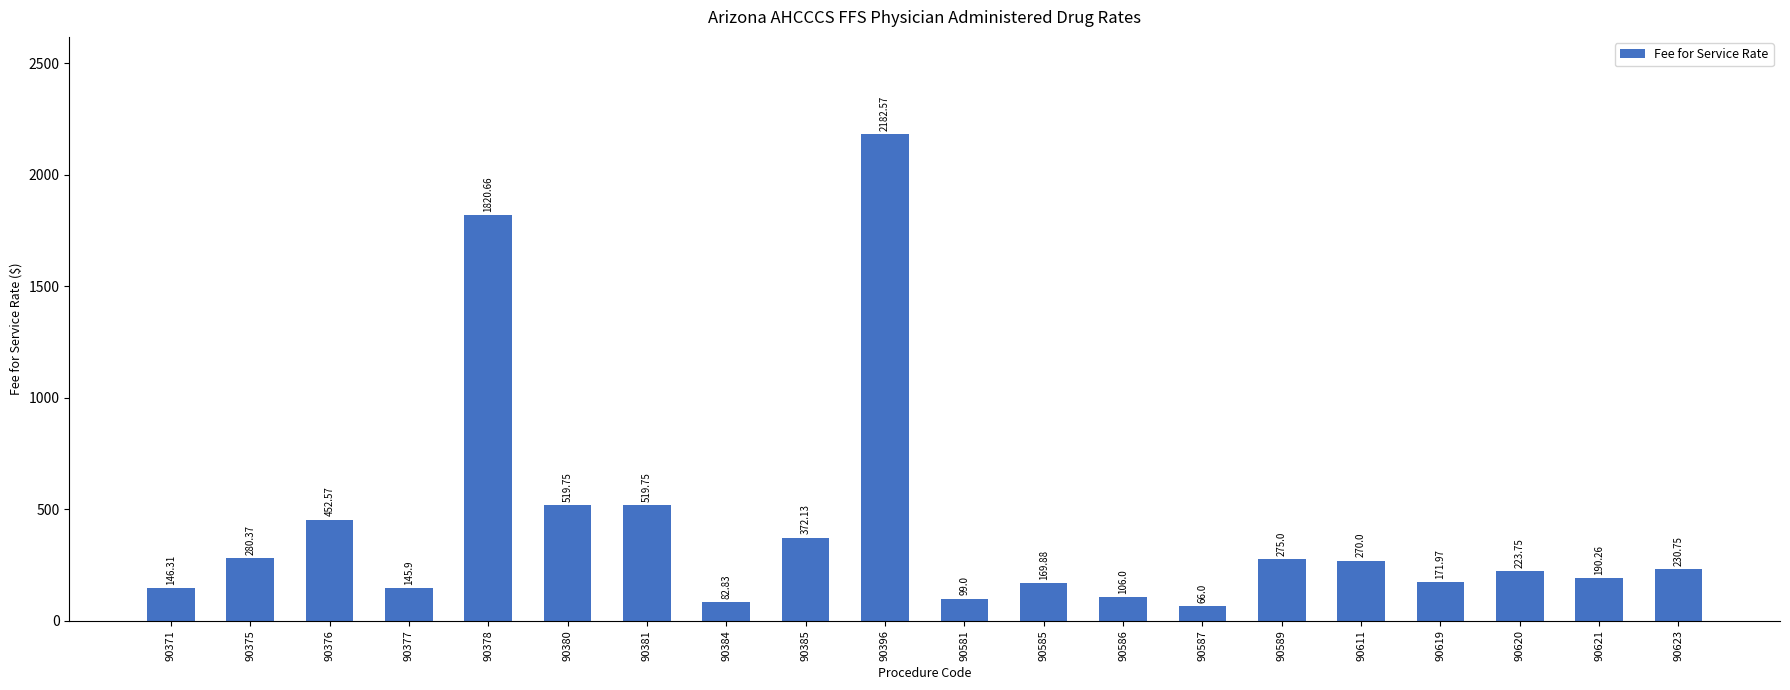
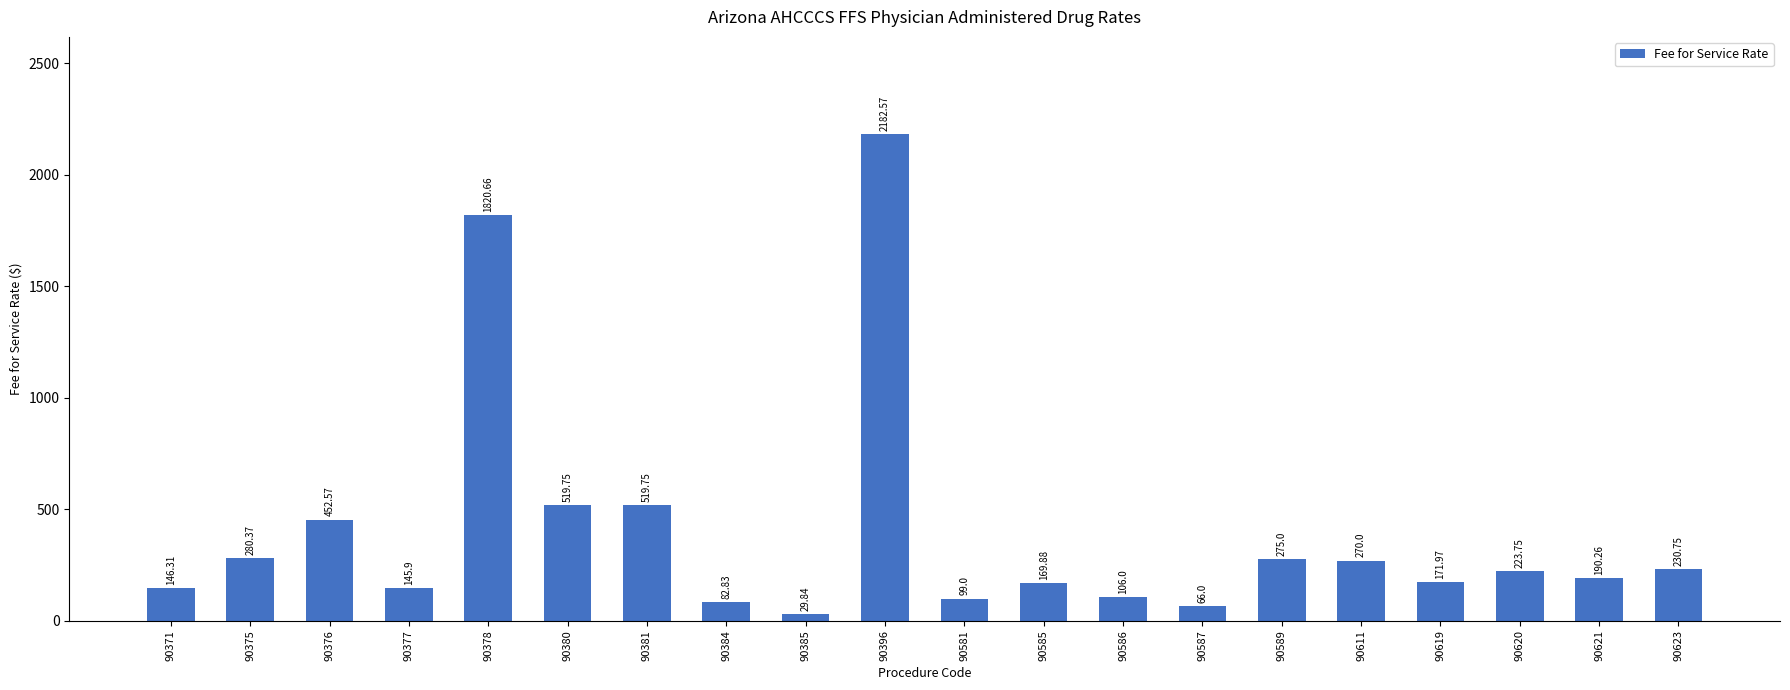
  {
    "90371": 146.31,
    "90375": 280.37,
    "90376": 452.57,
    "90377": 145.9,
    "90378": 1820.66,
    "90380": 519.75,
    "90381": 519.75,
    "90384": 82.83,
-   "90385": 372.13,
+   "90385": 29.84,
    "90396": 2182.57,
    "90581": 99.0,
    "90585": 169.88,
    "90586": 106.0,
    "90587": 66.0,
    "90589": 275.0,
    "90611": 270.0,
    "90619": 171.97,
    "90620": 223.75,
    "90621": 190.26,
    "90623": 230.75
  }
